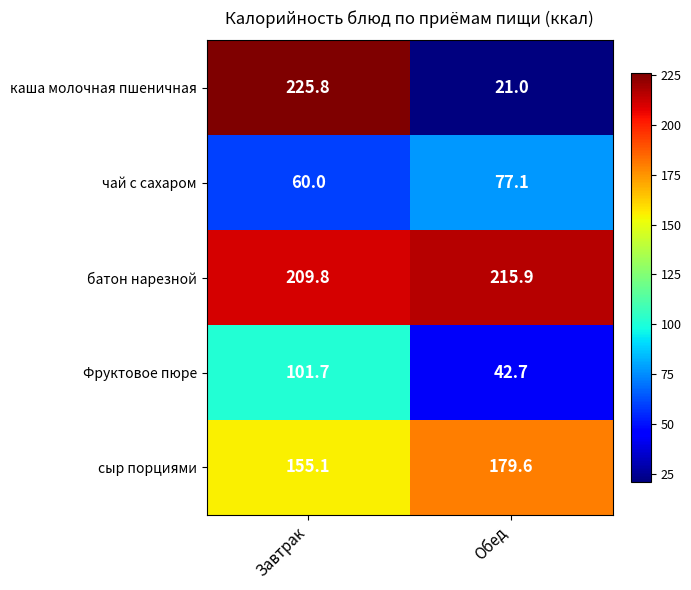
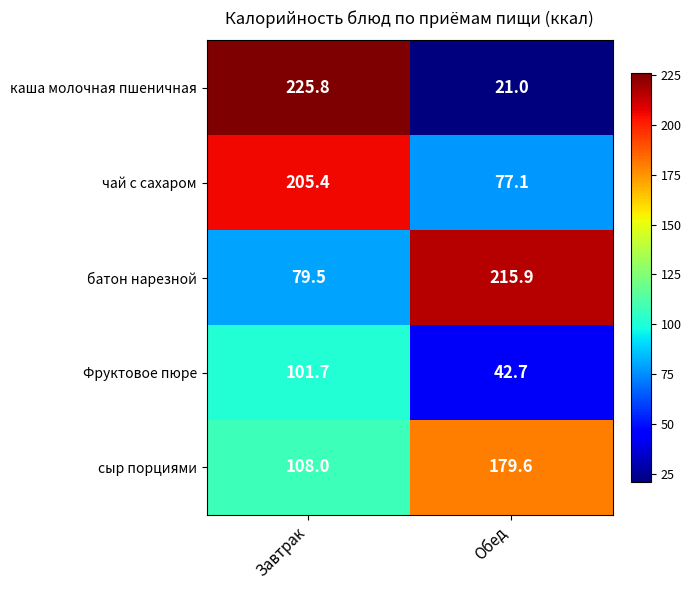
  {
    "каша молочная пшеничная": {
      "Завтрак": 225.8,
      "Обед": 21.0
    },
    "чай с сахаром": {
-     "Завтрак": 60.0,
+     "Завтрак": 205.4,
      "Обед": 77.1
    },
    "батон нарезной": {
-     "Завтрак": 209.8,
+     "Завтрак": 79.5,
      "Обед": 215.9
    },
    "Фруктовое пюре": {
      "Завтрак": 101.7,
      "Обед": 42.7
    },
    "сыр порциями": {
-     "Завтрак": 155.1,
+     "Завтрак": 108.0,
      "Обед": 179.6
    }
  }
